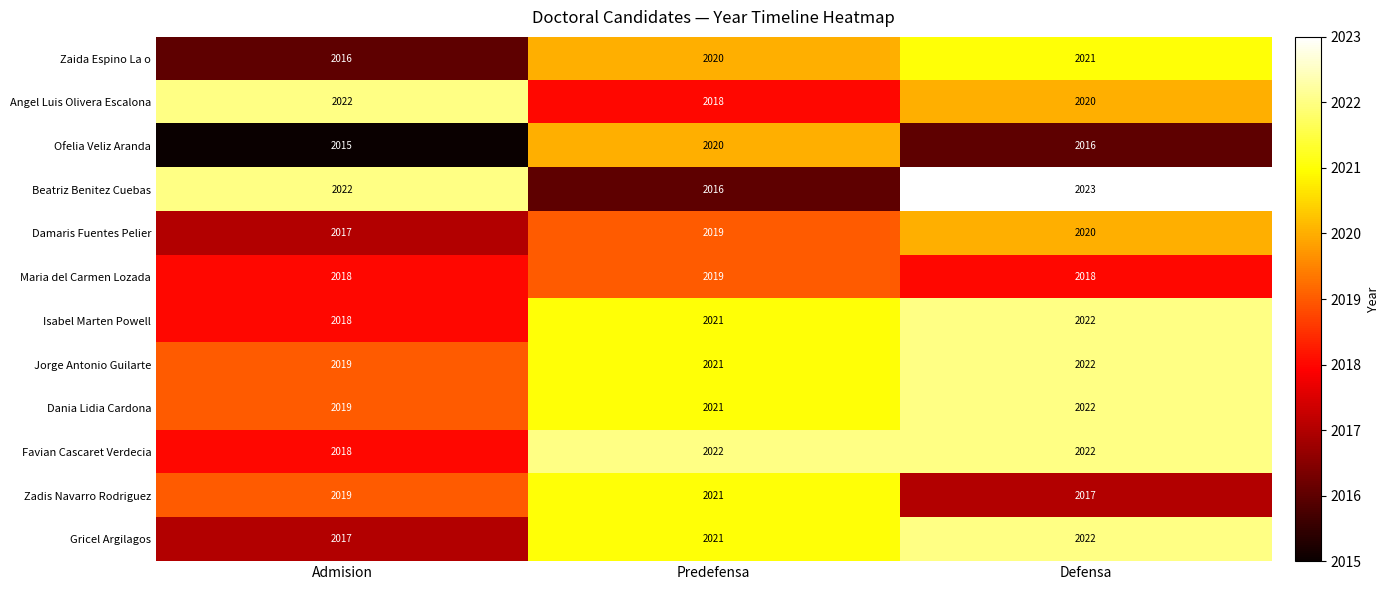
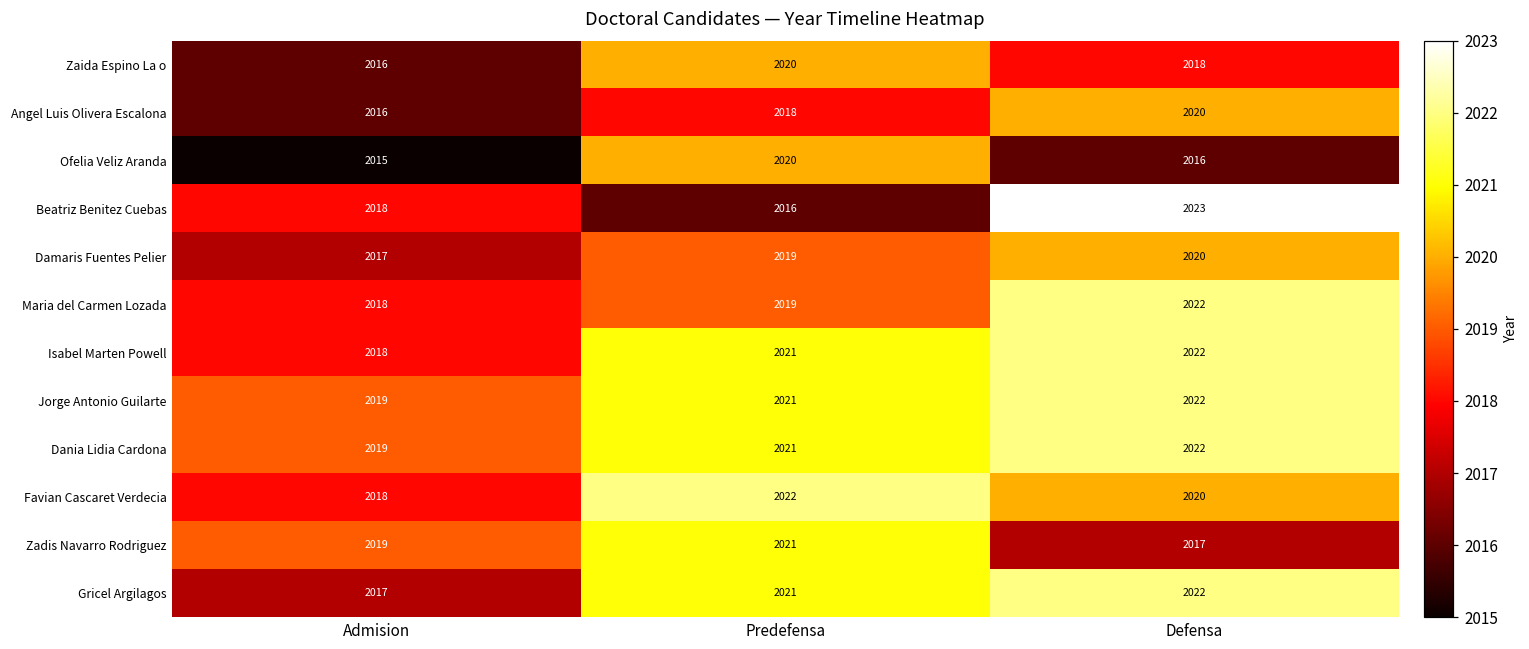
  {
    "Zaida Espino La o": {
      "Admision": 2016,
      "Predefensa": 2020,
-     "Defensa": 2021
+     "Defensa": 2018
    },
    "Angel Luis Olivera Escalona": {
-     "Admision": 2022,
+     "Admision": 2016,
      "Predefensa": 2018,
      "Defensa": 2020
    },
    "Ofelia Veliz Aranda": {
      "Admision": 2015,
      "Predefensa": 2020,
      "Defensa": 2016
    },
    "Beatriz Benitez Cuebas": {
-     "Admision": 2022,
+     "Admision": 2018,
      "Predefensa": 2016,
      "Defensa": 2023
    },
    "Damaris Fuentes Pelier": {
      "Admision": 2017,
      "Predefensa": 2019,
      "Defensa": 2020
    },
    "Maria del Carmen Lozada": {
      "Admision": 2018,
      "Predefensa": 2019,
-     "Defensa": 2018
+     "Defensa": 2022
    },
    "Isabel Marten Powell": {
      "Admision": 2018,
      "Predefensa": 2021,
      "Defensa": 2022
    },
    "Jorge Antonio Guilarte": {
      "Admision": 2019,
      "Predefensa": 2021,
      "Defensa": 2022
    },
    "Dania Lidia Cardona": {
      "Admision": 2019,
      "Predefensa": 2021,
      "Defensa": 2022
    },
    "Favian Cascaret Verdecia": {
      "Admision": 2018,
      "Predefensa": 2022,
-     "Defensa": 2022
+     "Defensa": 2020
    },
    "Zadis Navarro Rodriguez": {
      "Admision": 2019,
      "Predefensa": 2021,
      "Defensa": 2017
    },
    "Gricel Argilagos": {
      "Admision": 2017,
      "Predefensa": 2021,
      "Defensa": 2022
    }
  }
